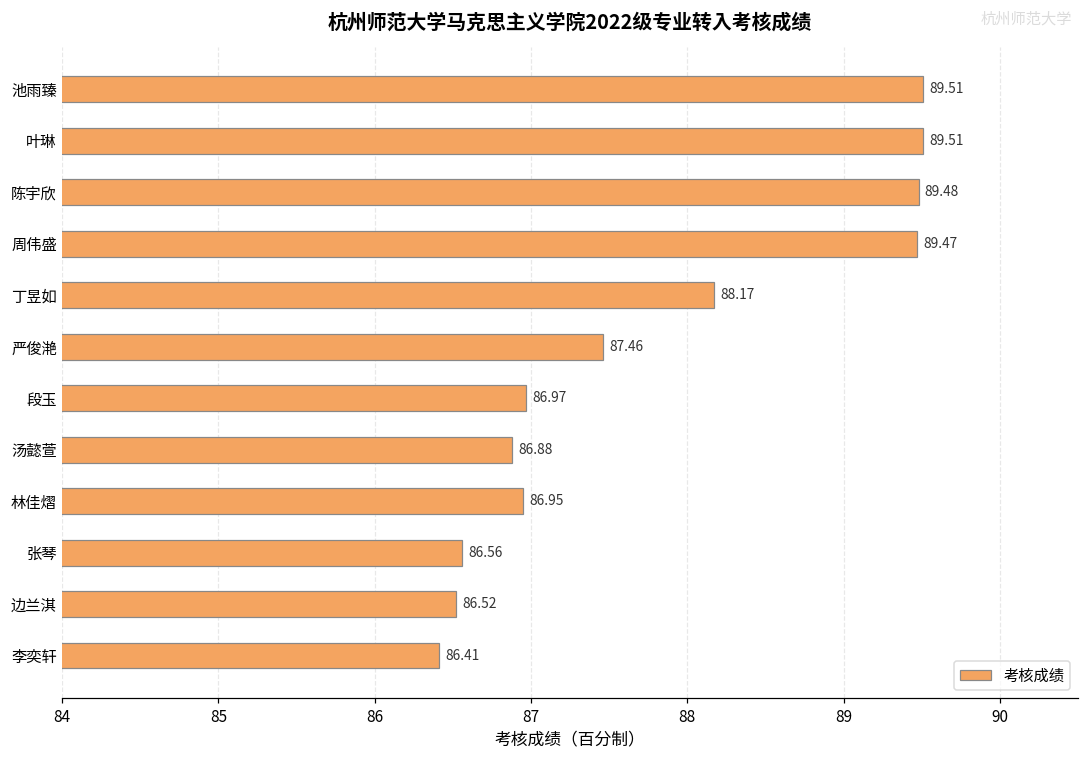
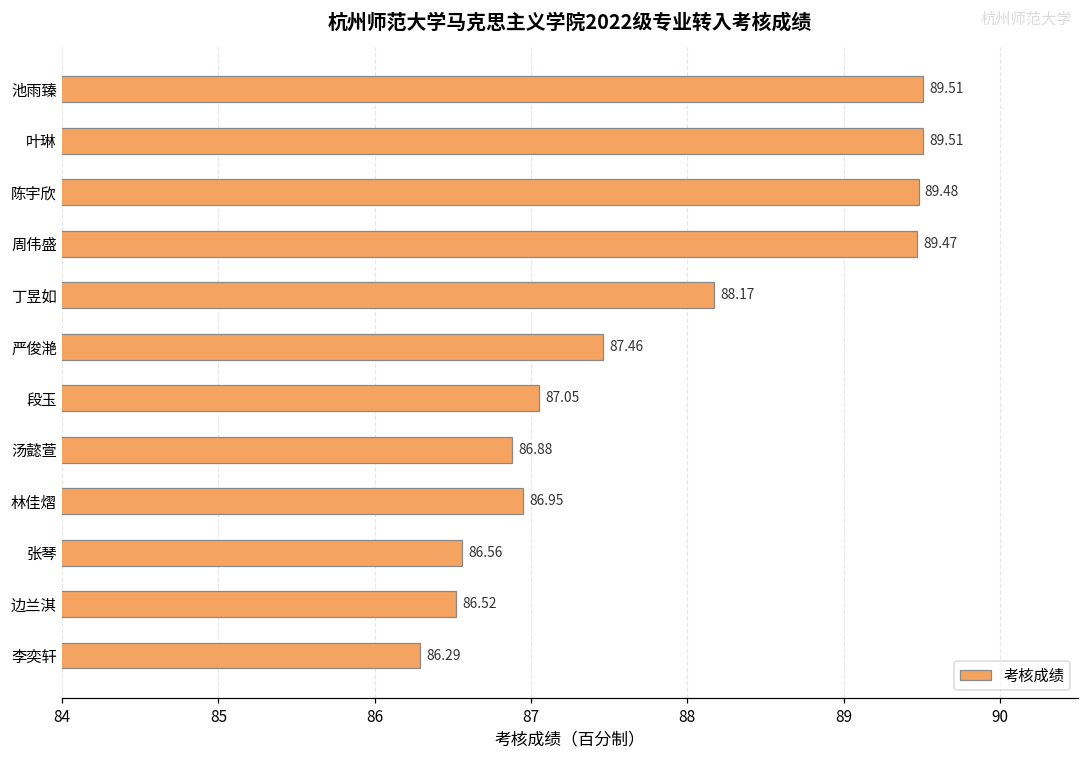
  {
    "池雨臻": 89.51,
    "叶琳": 89.51,
    "陈宇欣": 89.48,
    "周伟盛": 89.47,
    "丁昱如": 88.17,
    "严俊滟": 87.46,
-   "段玉": 86.97,
+   "段玉": 87.05,
    "汤懿萱": 86.88,
    "林佳熠": 86.95,
    "张琴": 86.56,
    "边兰淇": 86.52,
-   "李奕轩": 86.41
+   "李奕轩": 86.29
  }
